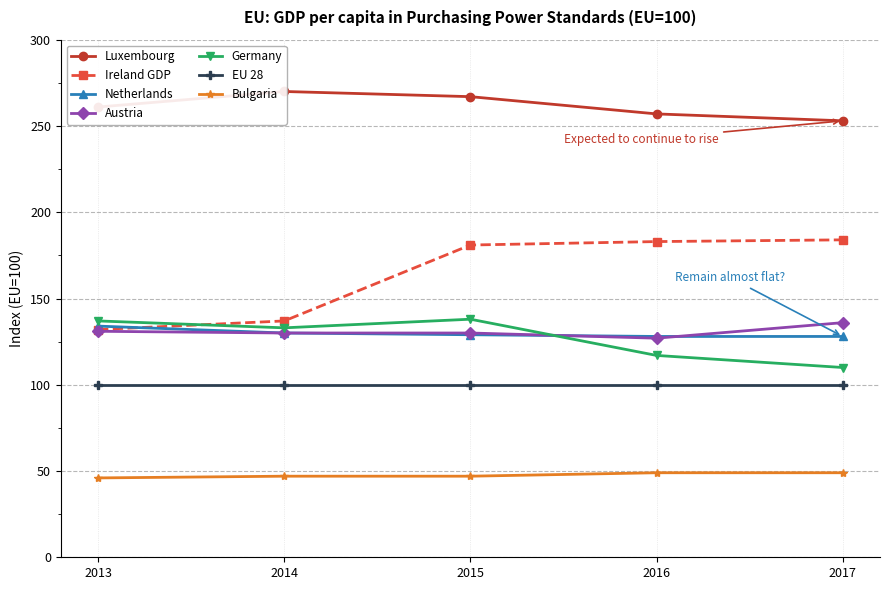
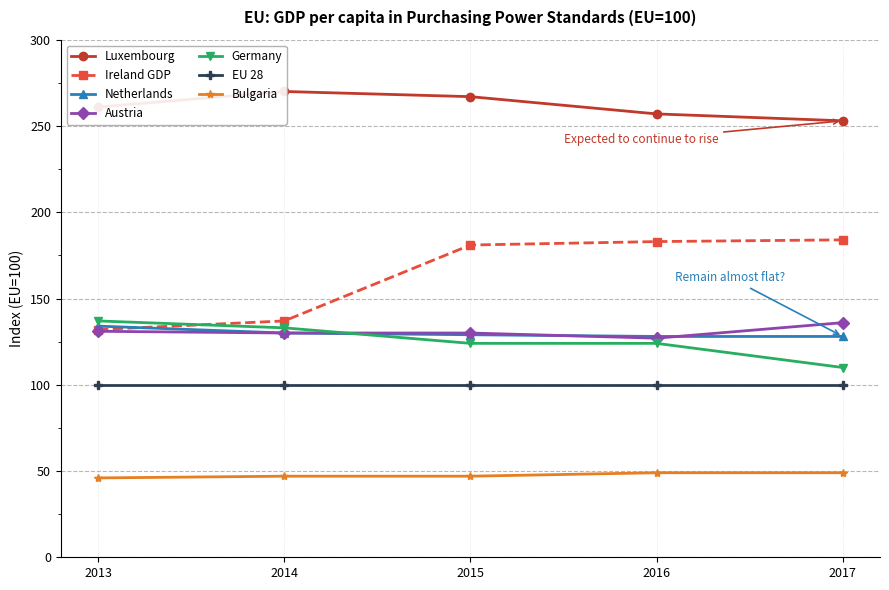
  {
    "Netherlands": {
      "2013": 134,
      "2017": 128
    },
    "Austria": {
      "2017": 136
    },
    "Germany": {
      "2013": 137,
      "2014": 133,
-     "2015": 138,
-     "2016": 117,
+     "2015": 124,
+     "2016": 124,
      "2017": 110
    },
    "EU 28": {
      "2013": 100,
      "2014": 100,
      "2015": 100,
      "2016": 100,
      "2017": 100
    }
  }
